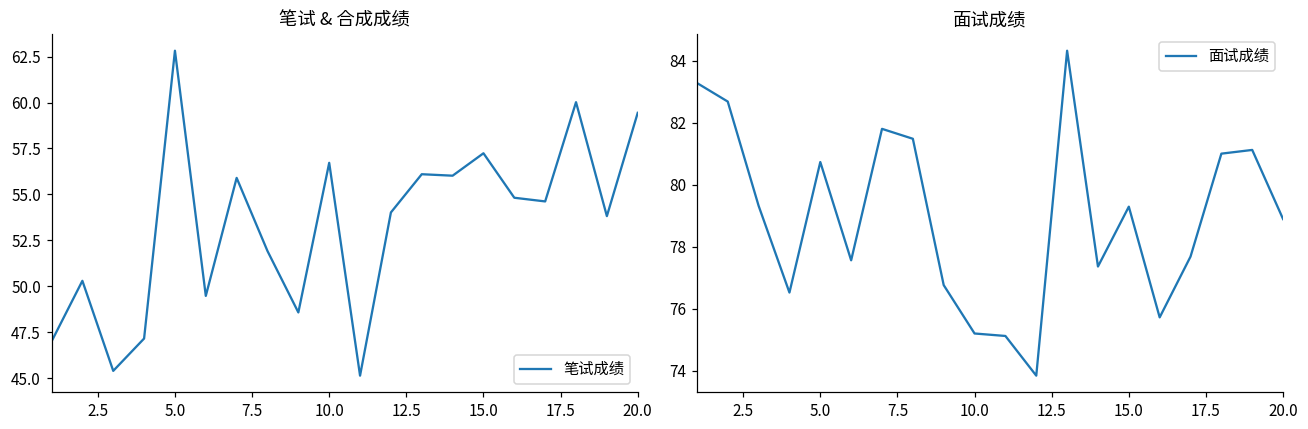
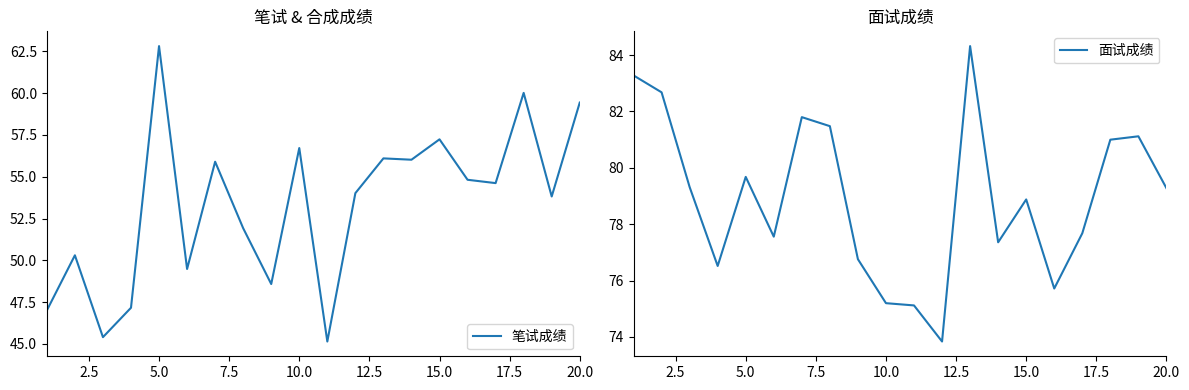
  {
    "笔试 & 合成成绩": {
      "5.0": 62.8,
      "10.0": 56.7,
      "15.0": 57.2,
      "20.0": 59.4
    },
    "面试成绩": {
-     "5.0": 80.7,
+     "5.0": 79.7,
      "10.0": 75.2,
-     "15.0": 79.3,
-     "20.0": 78.9
+     "15.0": 78.9,
+     "20.0": 79.3
    }
  }
